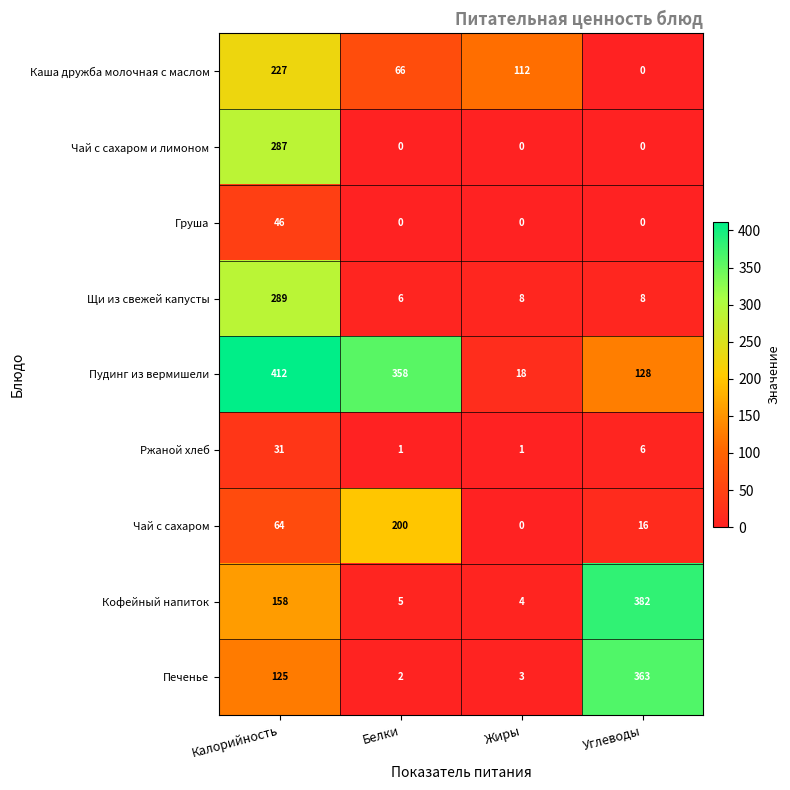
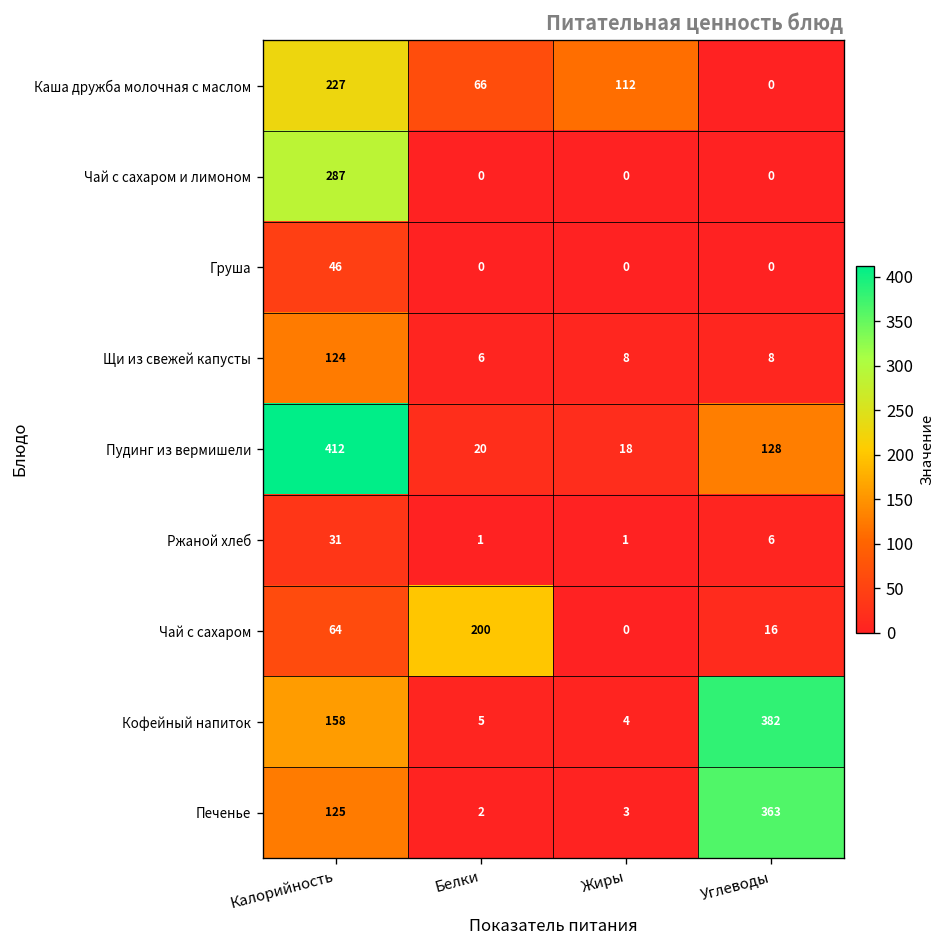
  {
    "Каша дружба молочная с маслом": {
      "Калорийность": 227,
      "Белки": 66,
      "Жиры": 112,
      "Углеводы": 0
    },
    "Чай с сахаром и лимоном": {
      "Калорийность": 287,
      "Белки": 0,
      "Жиры": 0,
      "Углеводы": 0
    },
    "Груша": {
      "Калорийность": 46,
      "Белки": 0,
      "Жиры": 0,
      "Углеводы": 0
    },
    "Щи из свежей капусты": {
-     "Калорийность": 289,
+     "Калорийность": 124,
      "Белки": 6,
      "Жиры": 8,
      "Углеводы": 8
    },
    "Пудинг из вермишели": {
      "Калорийность": 412,
-     "Белки": 358,
+     "Белки": 20,
      "Жиры": 18,
      "Углеводы": 128
    },
    "Ржаной хлеб": {
      "Калорийность": 31,
      "Белки": 1,
      "Жиры": 1,
      "Углеводы": 6
    },
    "Чай с сахаром": {
      "Калорийность": 64,
      "Белки": 200,
      "Жиры": 0,
      "Углеводы": 16
    },
    "Кофейный напиток": {
      "Калорийность": 158,
      "Белки": 5,
      "Жиры": 4,
      "Углеводы": 382
    },
    "Печенье": {
      "Калорийность": 125,
      "Белки": 2,
      "Жиры": 3,
      "Углеводы": 363
    }
  }
